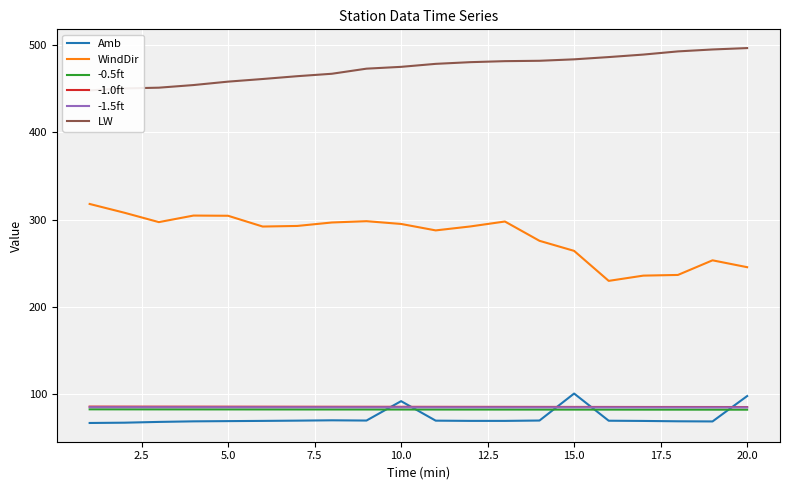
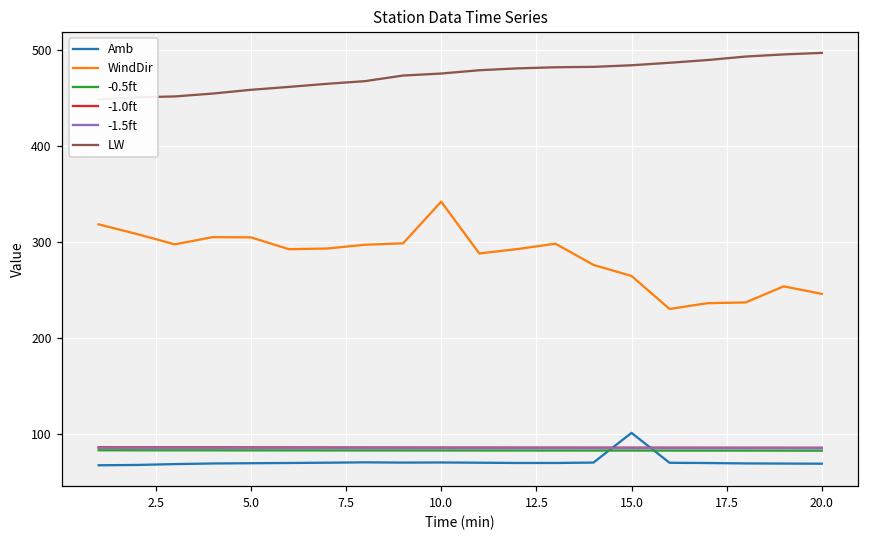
  {
    "Amb": {
      "5.0": 70,
-     "10.0": 90,
+     "10.0": 70,
      "15.0": 100,
-     "20.0": 100
+     "20.0": 70
    },
    "WindDir": {
      "5.0": 300,
-     "10.0": 300,
+     "10.0": 340,
      "15.0": 260,
      "20.0": 250
    },
    "-1.5ft": {
      "5.0": 90,
      "10.0": 90,
      "15.0": 90,
      "20.0": 90
    },
    "LW": {
      "5.0": 460,
      "10.0": 480,
      "15.0": 480,
      "20.0": 500
    }
  }
